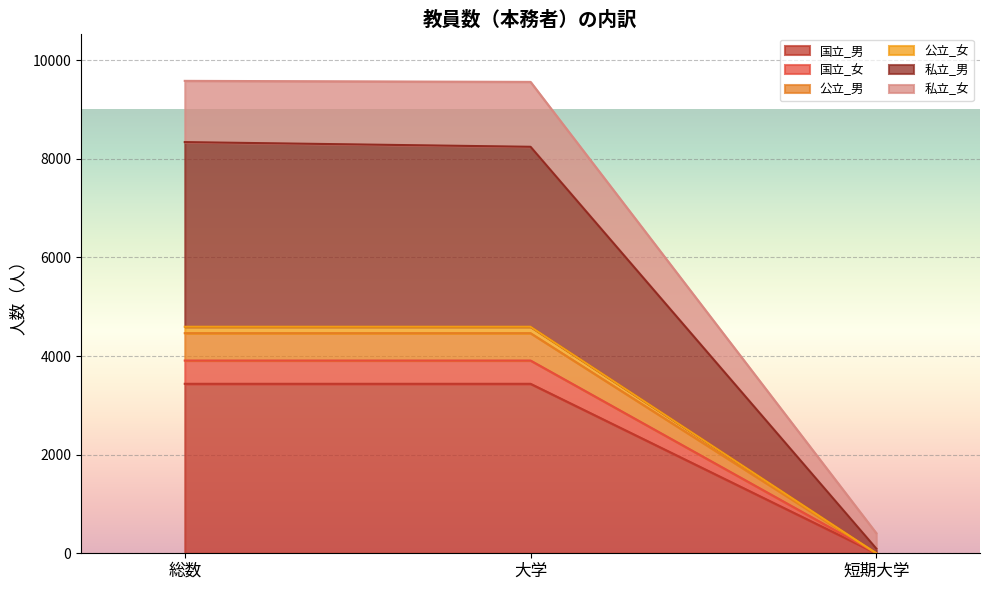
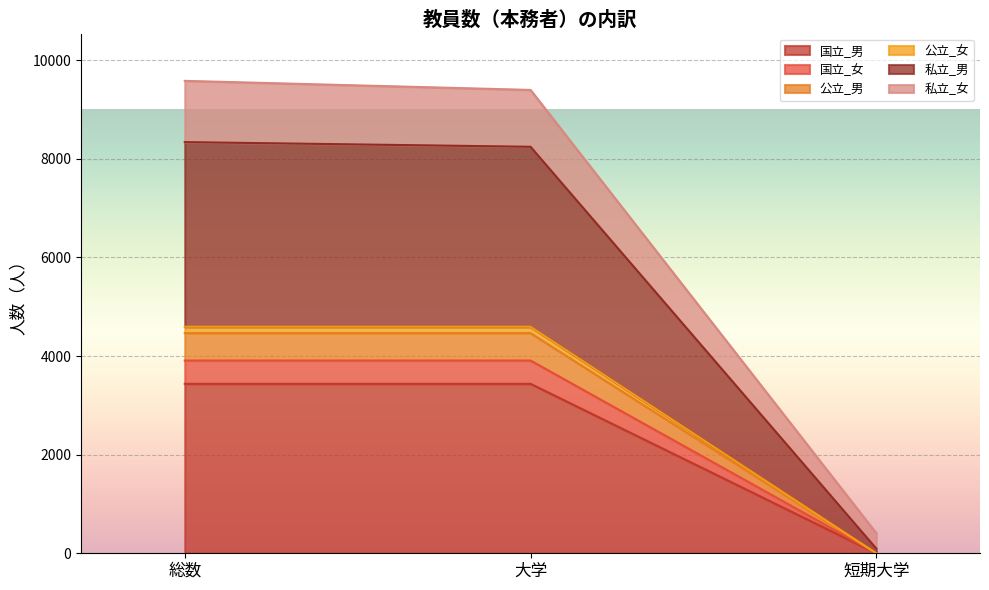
  {
    "私立_女": {
      "総数": 1200,
-     "大学": 1300,
+     "大学": 1200,
      "短期大学": 300
    }
  }
